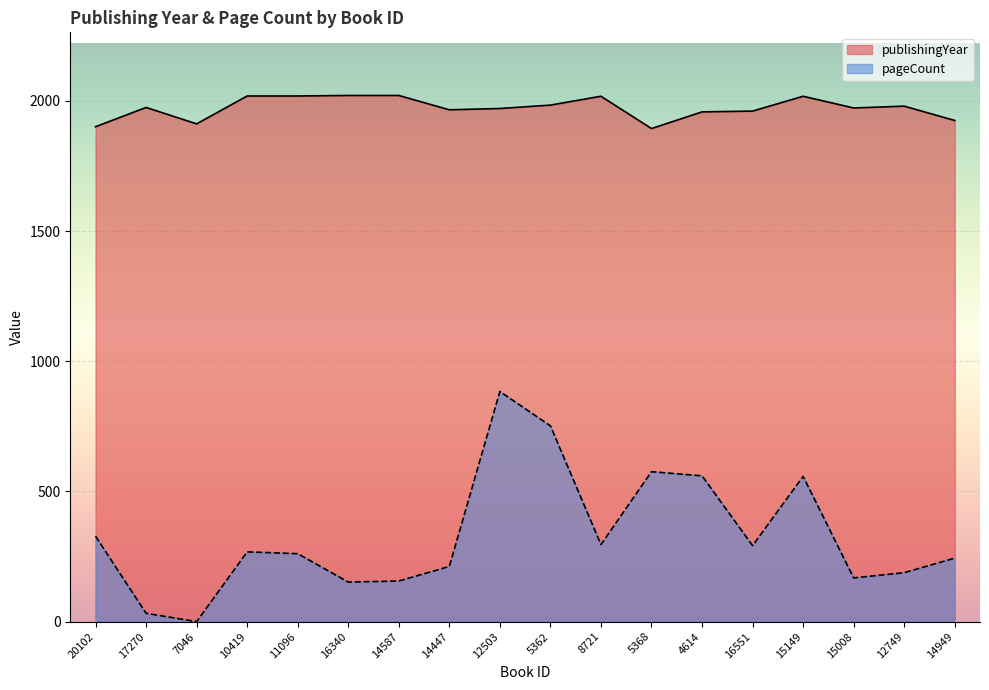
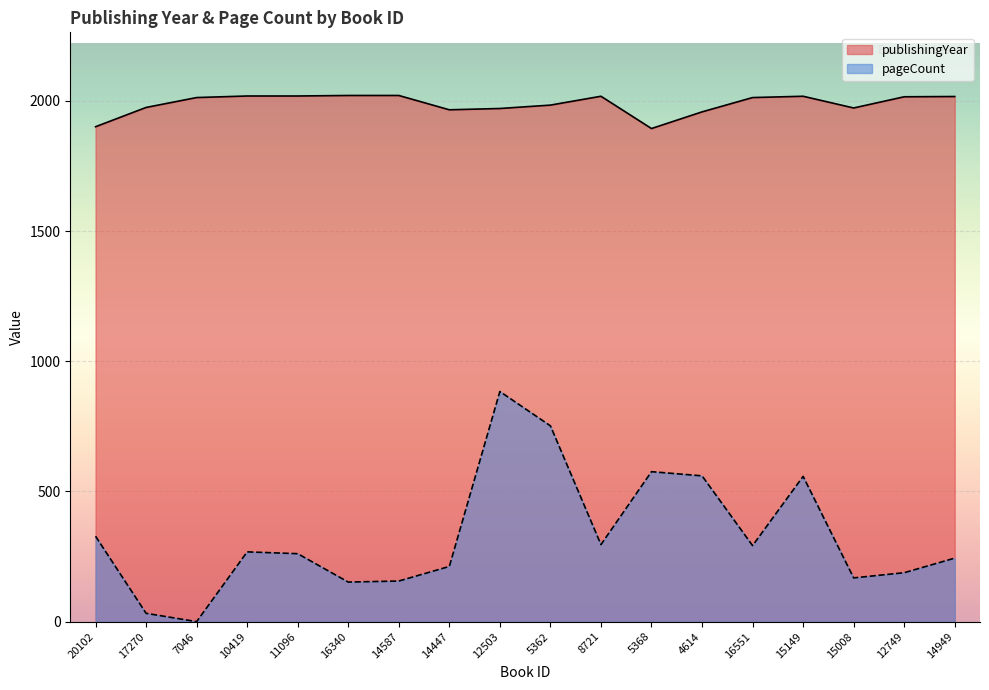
  {
    "publishingYear": {
      "20102": 1900,
      "17270": 1980,
-     "7046": 1910,
+     "7046": 2010,
      "10419": 2020,
      "11096": 2020,
      "16340": 2020,
      "14587": 2020,
      "14447": 1970,
      "12503": 1970,
      "5362": 1980,
      "8721": 2020,
      "5368": 1890,
      "4614": 1960,
-     "16551": 1960,
+     "16551": 2010,
      "15149": 2020,
      "15008": 1970,
-     "12749": 1980,
-     "14949": 1930
+     "12749": 2020,
+     "14949": 2020
    },
    "pageCount": {
      "20102": 330,
      "17270": 30,
      "7046": 0,
      "10419": 270,
      "11096": 260,
      "16340": 150,
      "14587": 160,
      "14447": 210,
      "12503": 880,
      "5362": 750,
      "8721": 300,
      "5368": 580,
      "4614": 560,
      "16551": 290,
      "15149": 560,
      "15008": 170,
      "12749": 190,
      "14949": 240
    }
  }
